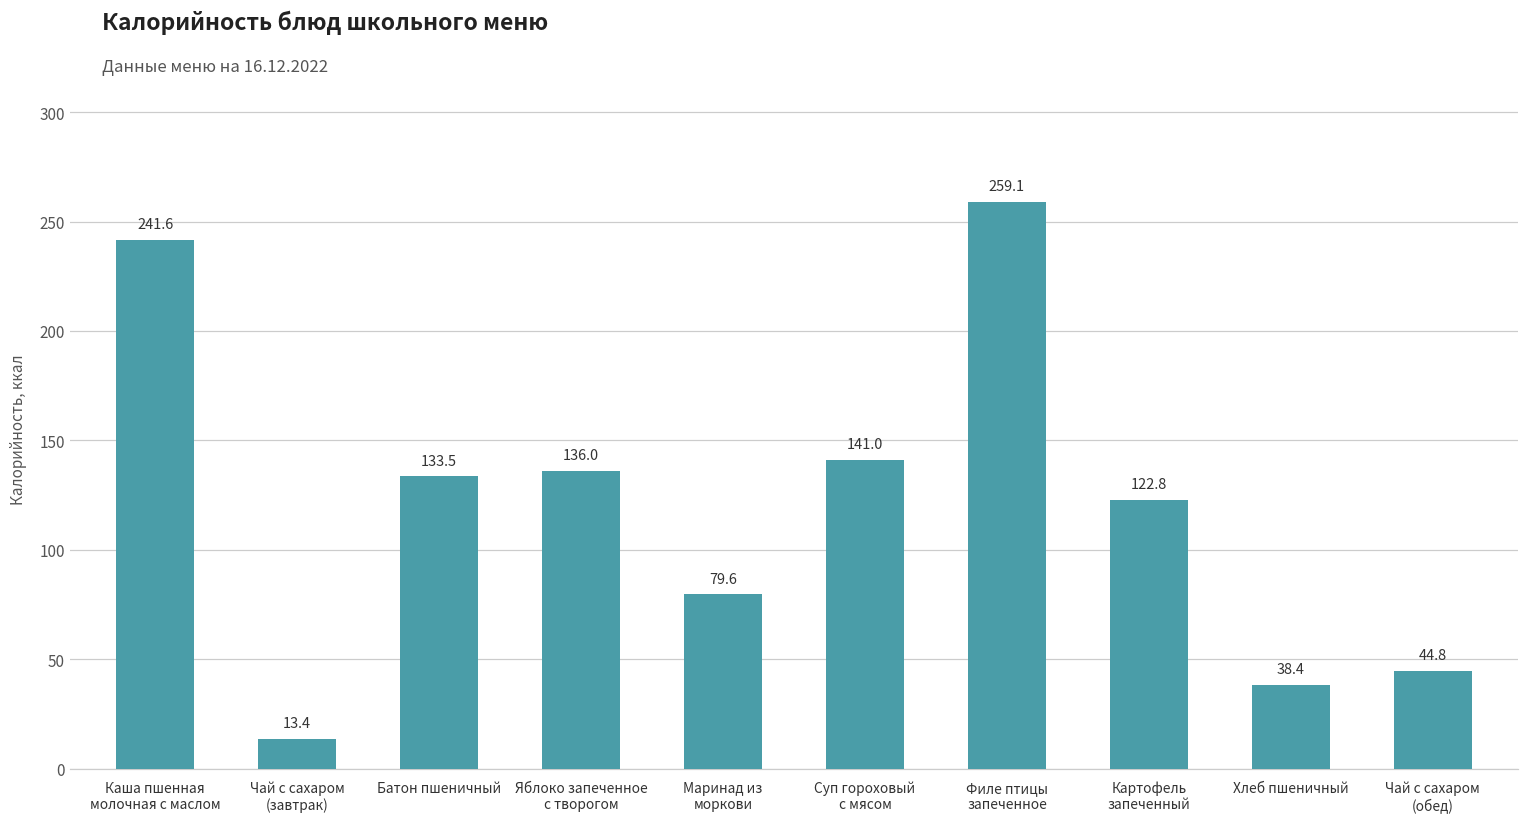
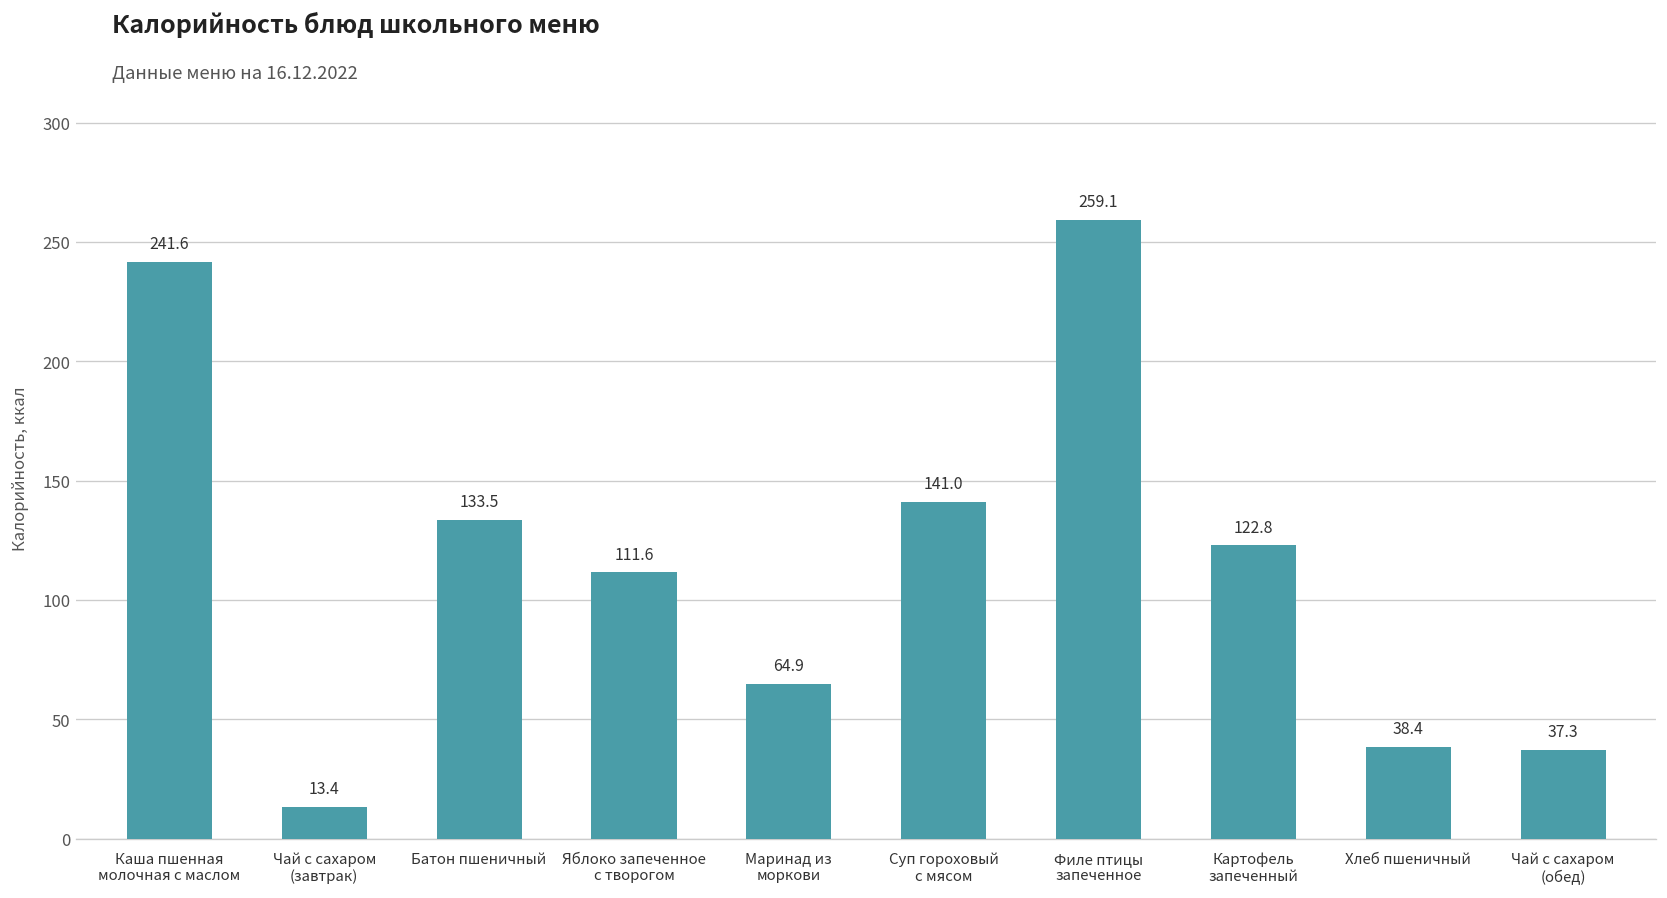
  {
    "Каша пшенная молочная с маслом": 241.6,
    "Чай с сахаром (завтрак)": 13.4,
    "Батон пшеничный": 133.5,
-   "Яблоко запеченное с творогом": 136.0,
-   "Маринад из моркови": 79.6,
+   "Яблоко запеченное с творогом": 111.6,
+   "Маринад из моркови": 64.9,
    "Суп гороховый с мясом": 141.0,
    "Филе птицы запеченное": 259.1,
    "Картофель запеченный": 122.8,
    "Хлеб пшеничный": 38.4,
-   "Чай с сахаром (обед)": 44.8
+   "Чай с сахаром (обед)": 37.3
  }
